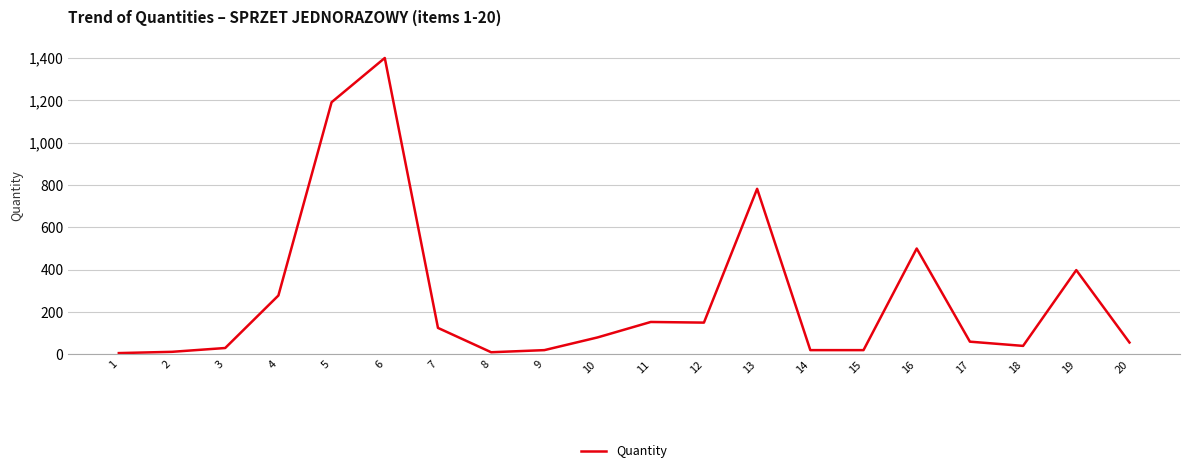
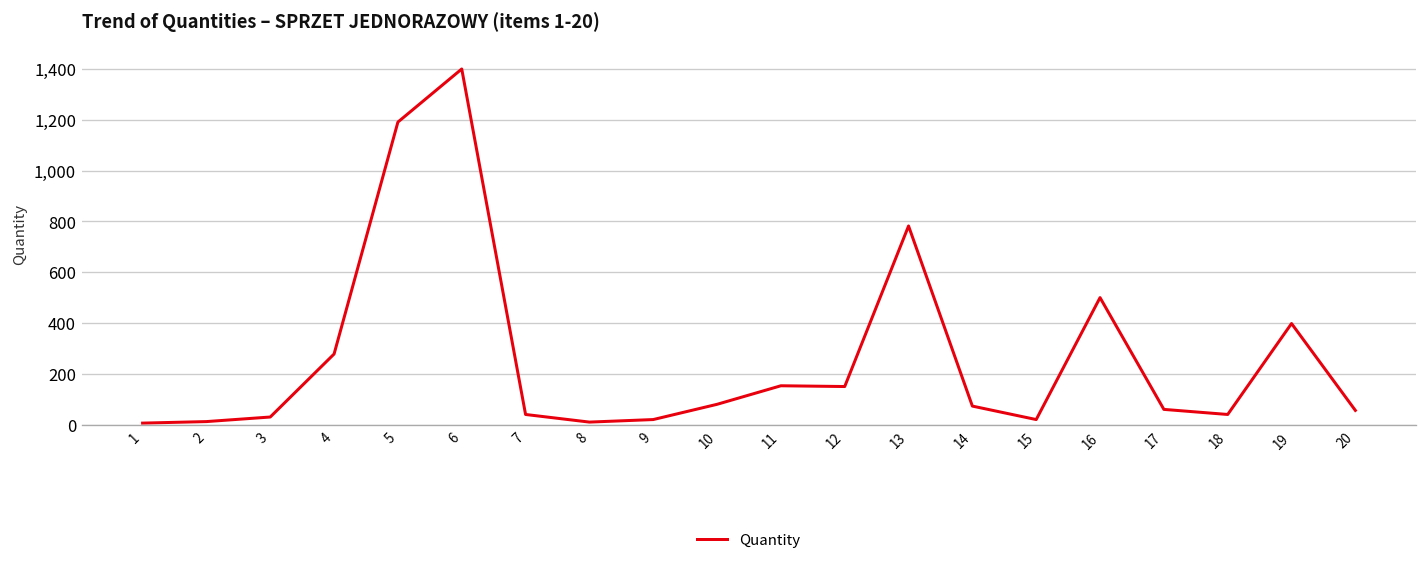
  {
    "1": "10",
    "2": "10",
    "3": "30",
    "4": "280",
    "5": "1,190",
    "6": "1,400",
-   "7": "130",
+   "7": "40",
    "8": "10",
    "9": "20",
    "10": "80",
    "11": "150",
    "12": "150",
    "13": "780",
-   "14": "20",
+   "14": "70",
    "15": "20",
    "16": "500",
    "17": "60",
    "18": "40",
    "19": "400",
    "20": "60"
  }
